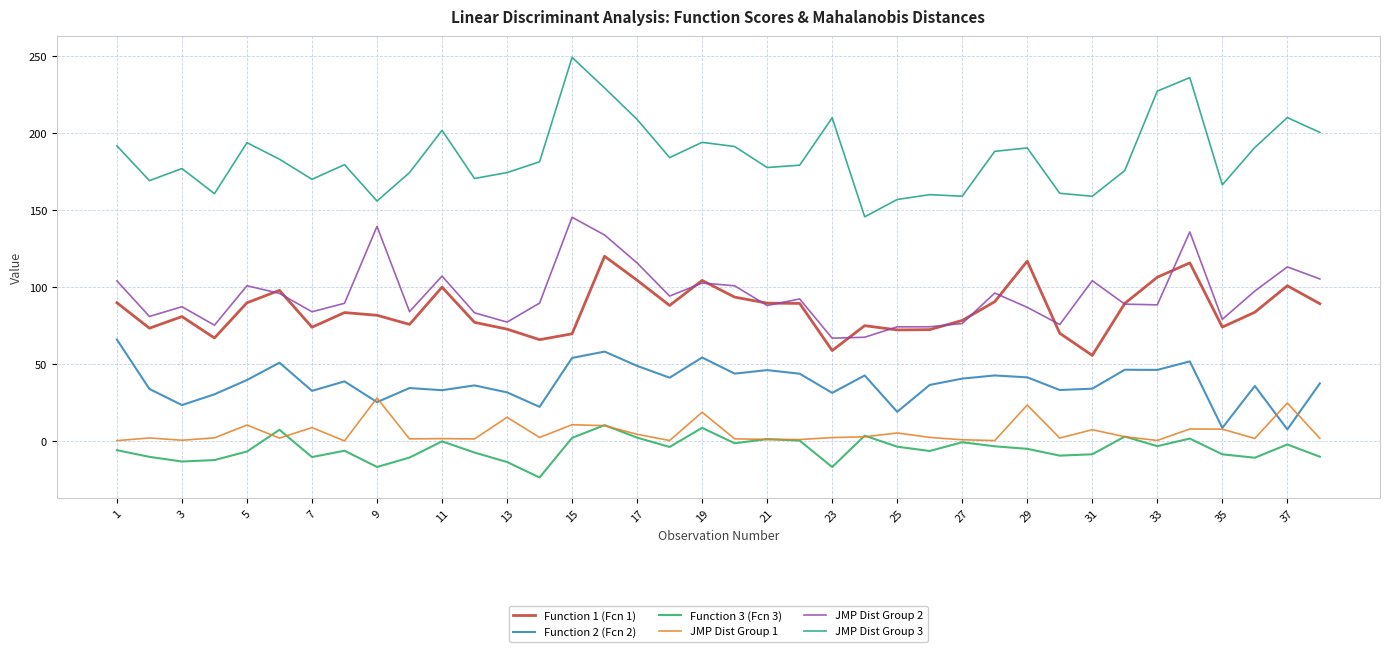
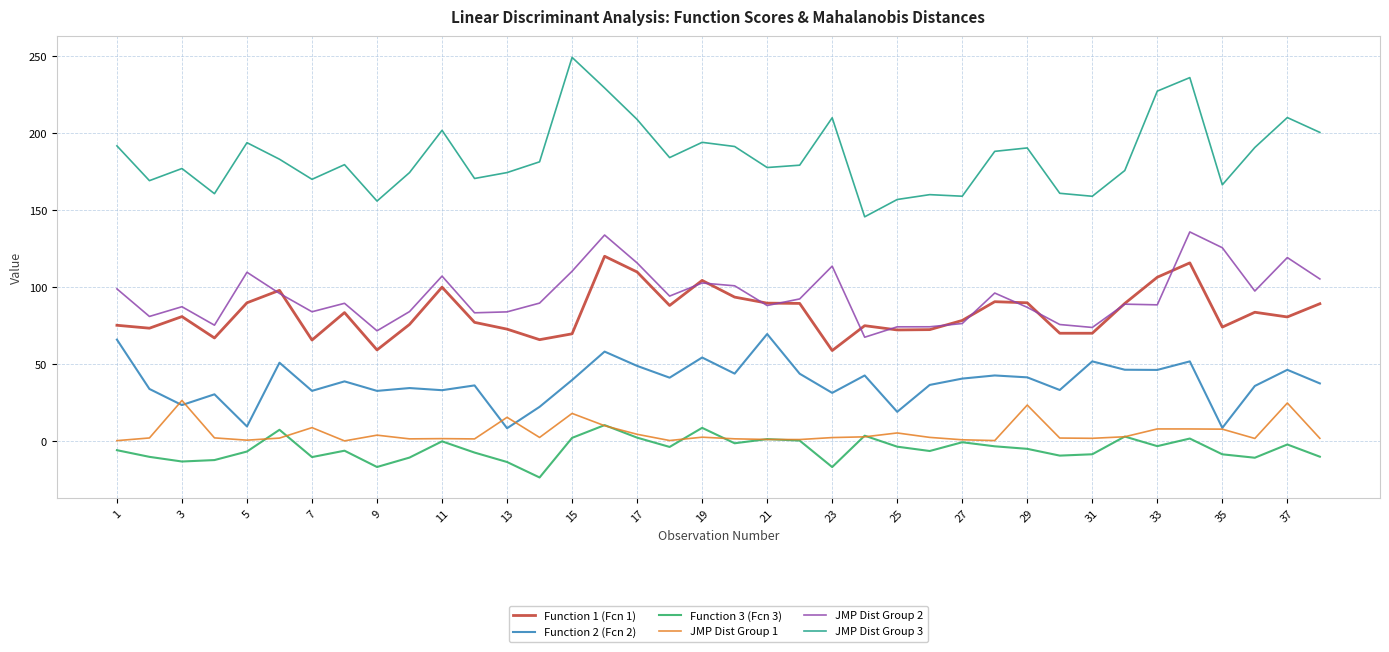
  {
    "Function 1 (Fcn 1)": {
-     "1": 90,
+     "1": 75,
      "3": 81,
      "5": 90,
-     "7": 74,
-     "9": 82,
+     "7": 66,
+     "9": 59,
      "11": 100,
      "13": 73,
      "15": 70,
-     "17": 105,
+     "17": 110,
      "19": 104,
      "23": 59,
      "25": 72,
      "27": 78,
-     "29": 117,
-     "31": 56,
+     "29": 90,
+     "31": 70,
      "33": 106,
      "35": 74,
-     "37": 101
+     "37": 81
    },
    "Function 2 (Fcn 2)": {
      "1": 66,
      "3": 23,
-     "5": 40,
+     "5": 10,
      "7": 33,
-     "9": 25,
+     "9": 33,
      "11": 33,
-     "13": 32,
-     "15": 54,
+     "13": 8,
+     "15": 40,
      "17": 49,
      "19": 54,
-     "21": 46,
+     "21": 70,
      "23": 31,
      "25": 19,
      "27": 41,
      "29": 41,
-     "31": 34,
+     "31": 52,
      "33": 46,
-     "37": 8
+     "37": 46
    },
    "JMP Dist Group 1": {
      "1": 0,
-     "3": 1,
-     "5": 10,
+     "3": 26,
+     "5": 1,
      "7": 9,
-     "9": 28,
+     "9": 4,
      "11": 2,
      "13": 15,
-     "15": 11,
+     "15": 18,
      "17": 4,
-     "19": 19,
+     "19": 3,
      "23": 2,
      "25": 5,
      "29": 23,
-     "31": 7,
-     "33": 0,
+     "31": 2,
+     "33": 8,
      "37": 25
    },
    "JMP Dist Group 2": {
-     "1": 104,
+     "1": 99,
      "3": 87,
-     "5": 101,
+     "5": 110,
      "7": 84,
-     "9": 139,
+     "9": 72,
      "11": 107,
-     "13": 77,
-     "15": 145,
+     "13": 84,
+     "15": 110,
      "17": 116,
      "19": 103,
-     "23": 67,
+     "23": 114,
      "25": 74,
      "27": 76,
      "29": 87,
-     "31": 104,
+     "31": 74,
      "33": 89,
-     "35": 79,
-     "37": 113
+     "35": 126,
+     "37": 119
    }
  }
